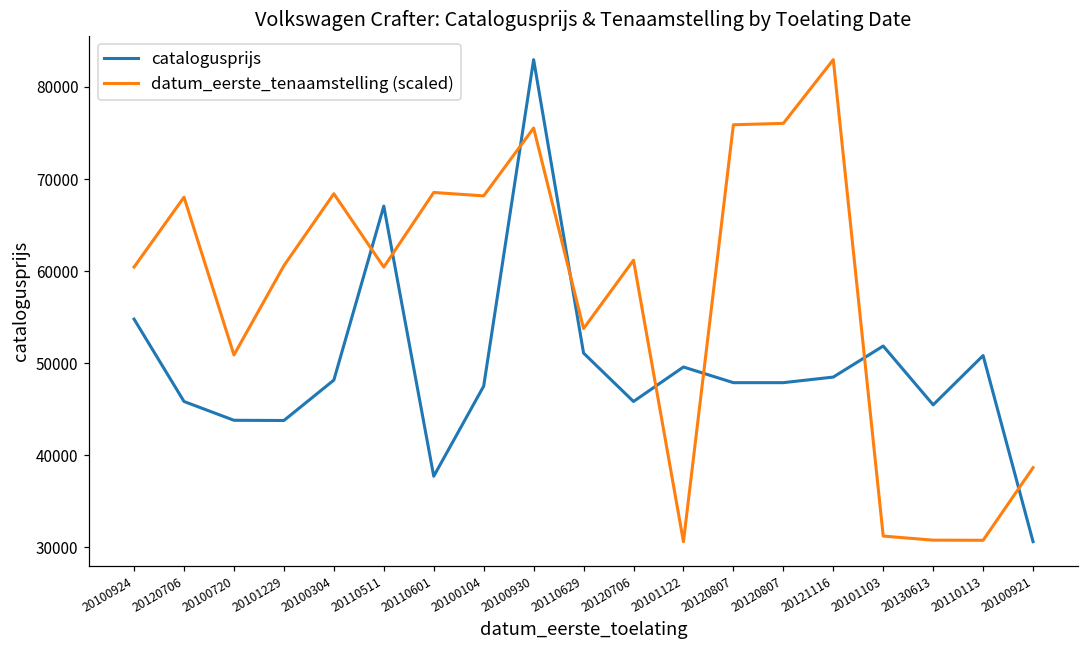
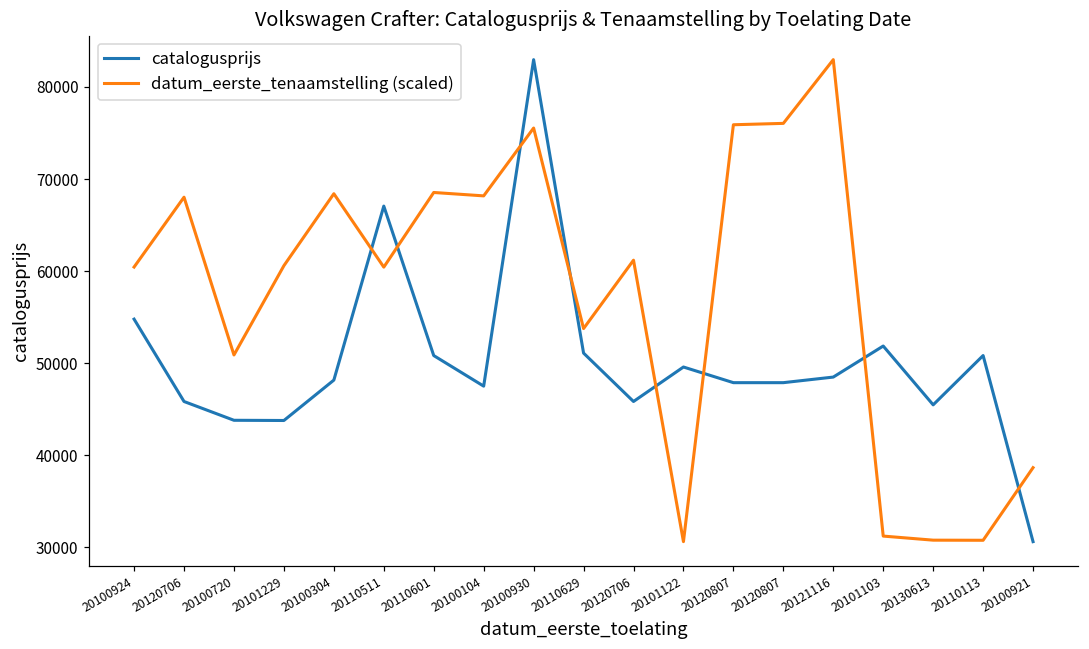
  {
    "catalogusprijs": {
      "20100924": 55000,
      "20100720": 44000,
      "20101229": 44000,
      "20100304": 48000,
      "20110511": 67000,
-     "20110601": 38000,
+     "20110601": 51000,
      "20100104": 48000,
      "20100930": 83000,
      "20110629": 51000,
      "20101122": 50000,
      "20121116": 48000,
      "20101103": 52000,
      "20130613": 45000,
      "20110113": 51000,
      "20100921": 31000
    },
    "datum_eerste_tenaamstelling (scaled)": {
      "20100924": 60000,
      "20100720": 51000,
      "20101229": 61000,
      "20100304": 68000,
      "20110511": 60000,
      "20110601": 69000,
      "20100104": 68000,
      "20100930": 76000,
      "20110629": 54000,
      "20101122": 31000,
      "20121116": 83000,
      "20101103": 31000,
      "20130613": 31000,
      "20110113": 31000,
      "20100921": 39000
    }
  }
